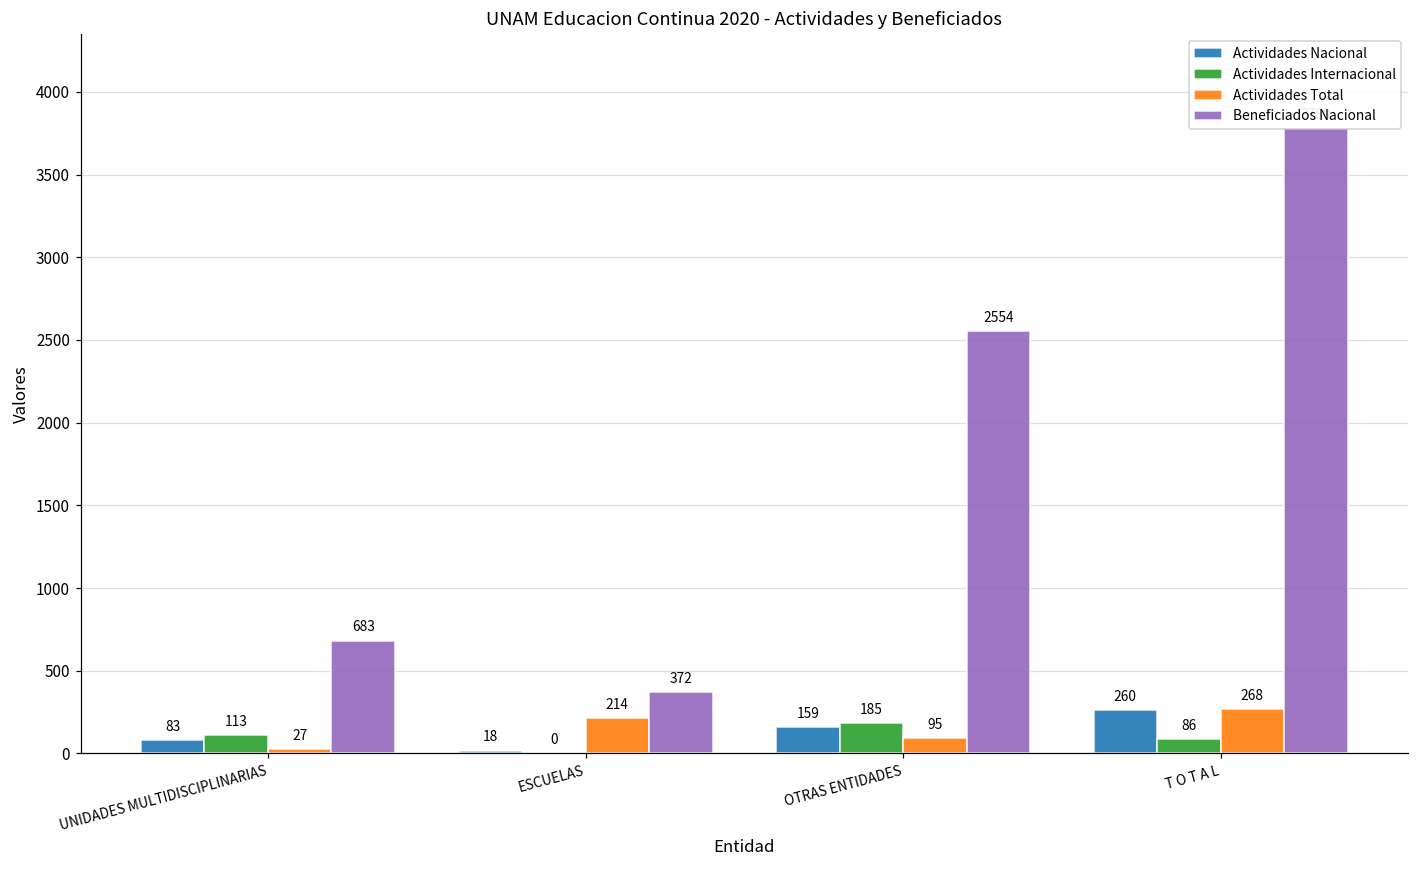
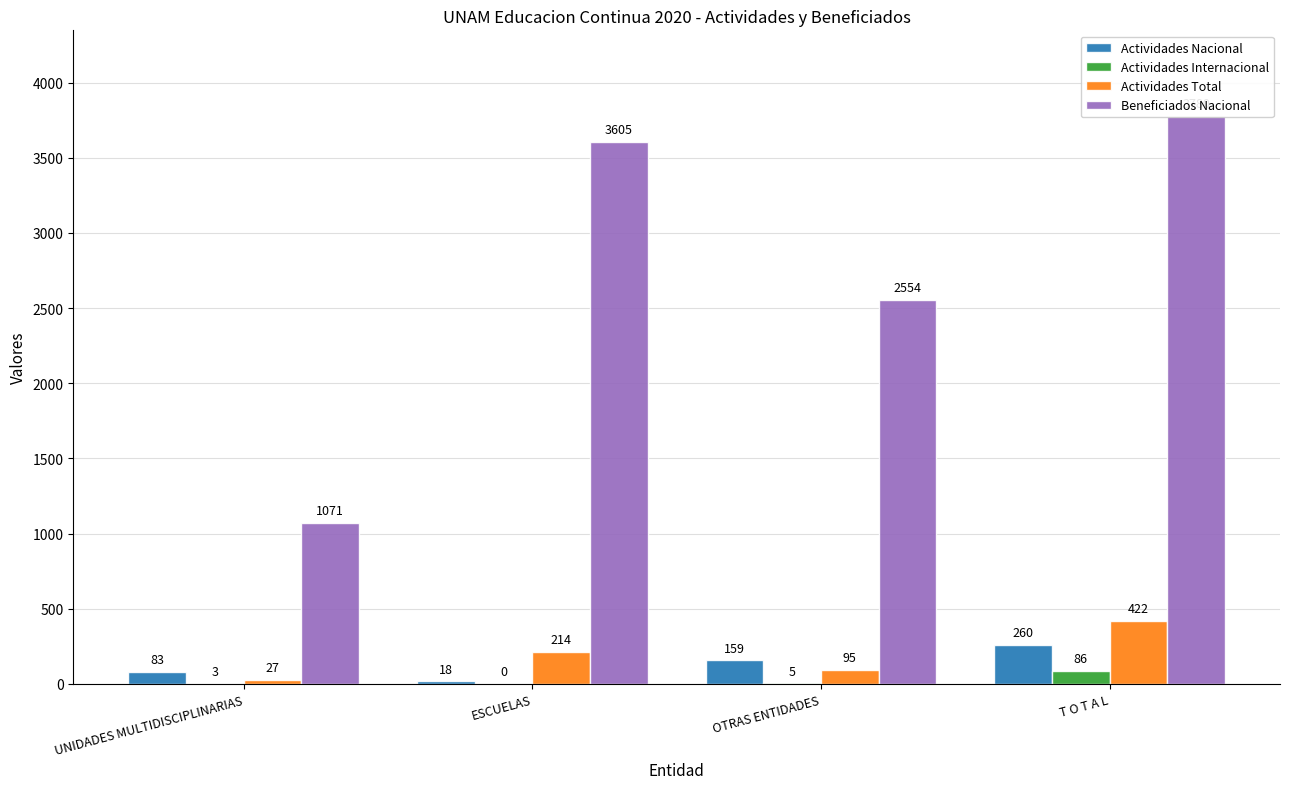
  {
    "Actividades Nacional": {
      "UNIDADES MULTIDISCIPLINARIAS": 83,
      "ESCUELAS": 18,
      "OTRAS ENTIDADES": 159,
      "T O T A L": 260
    },
    "Actividades Internacional": {
-     "UNIDADES MULTIDISCIPLINARIAS": 113,
+     "UNIDADES MULTIDISCIPLINARIAS": 3,
      "ESCUELAS": 0,
-     "OTRAS ENTIDADES": 185,
+     "OTRAS ENTIDADES": 5,
      "T O T A L": 86
    },
    "Actividades Total": {
      "UNIDADES MULTIDISCIPLINARIAS": 27,
      "ESCUELAS": 214,
      "OTRAS ENTIDADES": 95,
-     "T O T A L": 268
+     "T O T A L": 422
    },
    "Beneficiados Nacional": {
-     "UNIDADES MULTIDISCIPLINARIAS": 683,
-     "ESCUELAS": 372,
+     "UNIDADES MULTIDISCIPLINARIAS": 1071,
+     "ESCUELAS": 3605,
      "OTRAS ENTIDADES": 2554
    }
  }
